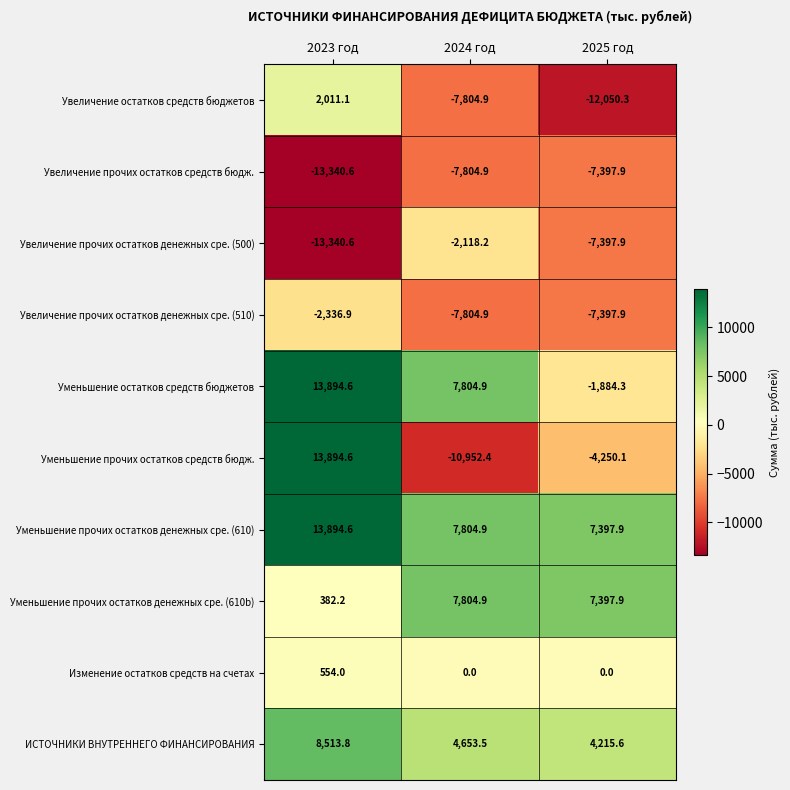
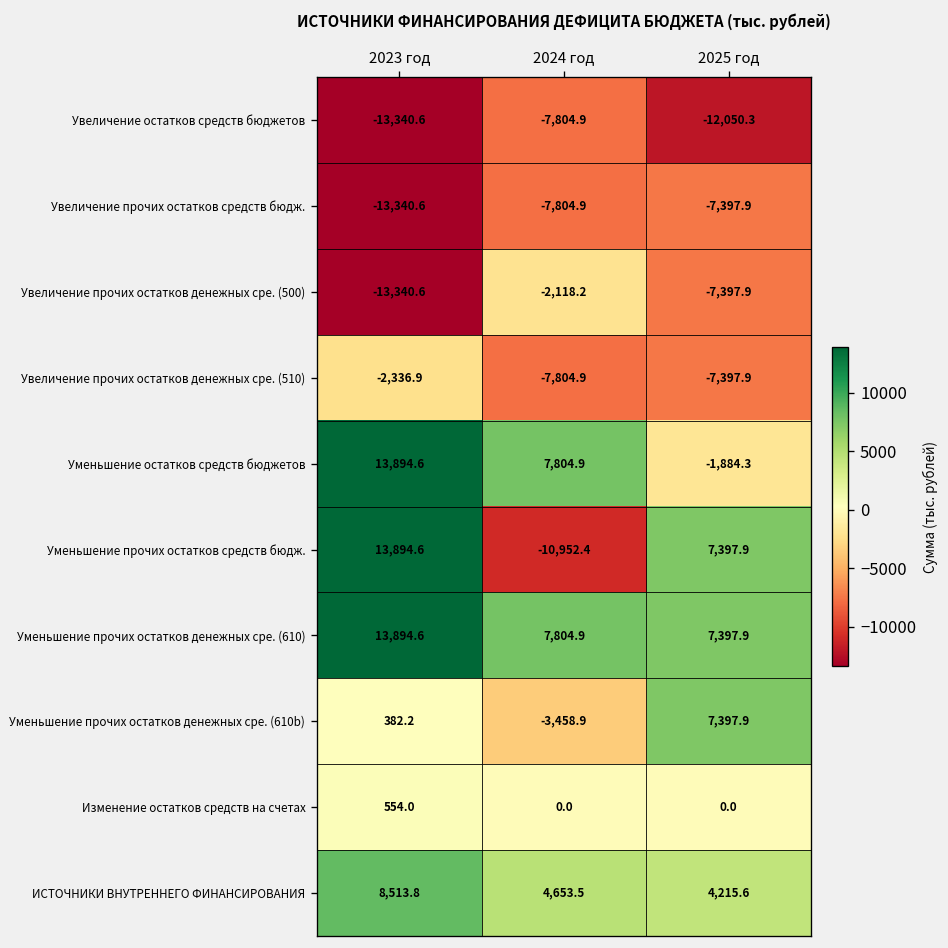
  {
    "Увеличение остатков средств бюджетов": {
-     "2023 год": "2,011.1",
+     "2023 год": "-13,340.6",
      "2024 год": "-7,804.9",
      "2025 год": "-12,050.3"
    },
    "Увеличение прочих остатков средств бюдж.": {
      "2023 год": "-13,340.6",
      "2024 год": "-7,804.9",
      "2025 год": "-7,397.9"
    },
    "Увеличение прочих остатков денежных сре. (500)": {
      "2023 год": "-13,340.6",
      "2024 год": "-2,118.2",
      "2025 год": "-7,397.9"
    },
    "Увеличение прочих остатков денежных сре. (510)": {
      "2023 год": "-2,336.9",
      "2024 год": "-7,804.9",
      "2025 год": "-7,397.9"
    },
    "Уменьшение остатков средств бюджетов": {
      "2023 год": "13,894.6",
      "2024 год": "7,804.9",
      "2025 год": "-1,884.3"
    },
    "Уменьшение прочих остатков средств бюдж.": {
      "2023 год": "13,894.6",
      "2024 год": "-10,952.4",
-     "2025 год": "-4,250.1"
+     "2025 год": "7,397.9"
    },
    "Уменьшение прочих остатков денежных сре. (610)": {
      "2023 год": "13,894.6",
      "2024 год": "7,804.9",
      "2025 год": "7,397.9"
    },
    "Уменьшение прочих остатков денежных сре. (610b)": {
      "2023 год": "382.2",
-     "2024 год": "7,804.9",
+     "2024 год": "-3,458.9",
      "2025 год": "7,397.9"
    },
    "Изменение остатков средств на счетах": {
      "2023 год": "554.0",
      "2024 год": "0.0",
      "2025 год": "0.0"
    },
    "ИСТОЧНИКИ ВНУТРЕННЕГО ФИНАНСИРОВАНИЯ": {
      "2023 год": "8,513.8",
      "2024 год": "4,653.5",
      "2025 год": "4,215.6"
    }
  }
